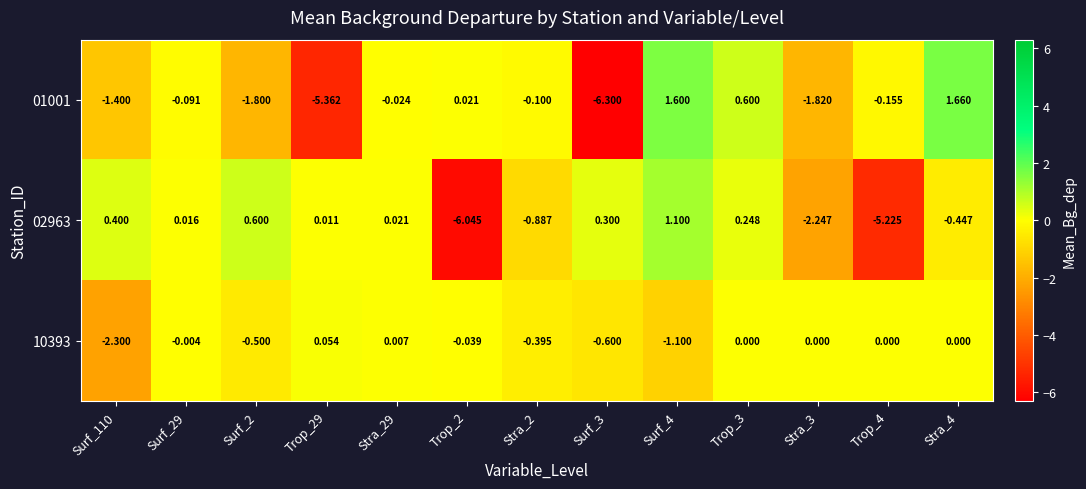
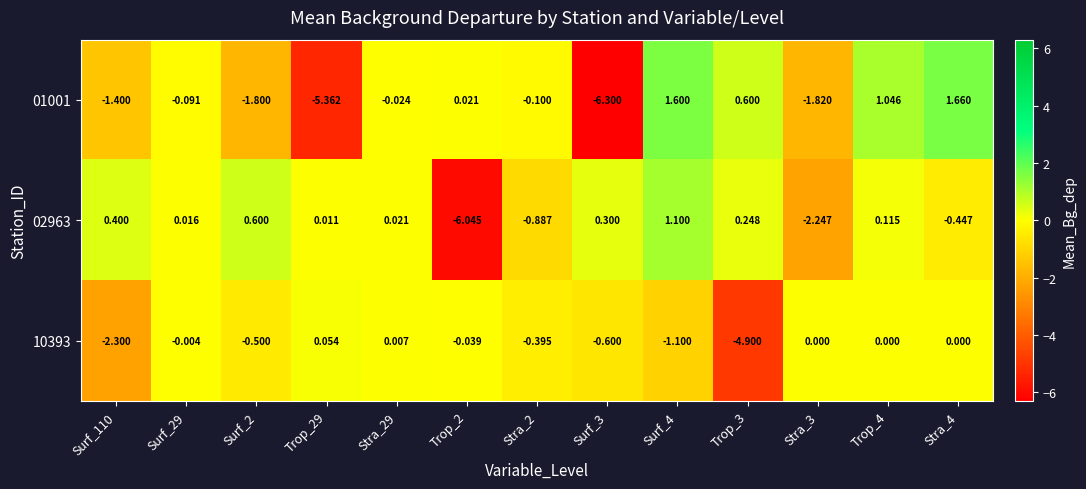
  {
    "01001": {
      "Surf_110": -1.400,
      "Surf_29": -0.091,
      "Surf_2": -1.800,
      "Trop_29": -5.362,
      "Stra_29": -0.024,
      "Trop_2": 0.021,
      "Stra_2": -0.100,
      "Surf_3": -6.300,
      "Surf_4": 1.600,
      "Trop_3": 0.600,
      "Stra_3": -1.820,
-     "Trop_4": -0.155,
+     "Trop_4": 1.046,
      "Stra_4": 1.660
    },
    "02963": {
      "Surf_110": 0.400,
      "Surf_29": 0.016,
      "Surf_2": 0.600,
      "Trop_29": 0.011,
      "Stra_29": 0.021,
      "Trop_2": -6.045,
      "Stra_2": -0.887,
      "Surf_3": 0.300,
      "Surf_4": 1.100,
      "Trop_3": 0.248,
      "Stra_3": -2.247,
-     "Trop_4": -5.225,
+     "Trop_4": 0.115,
      "Stra_4": -0.447
    },
    "10393": {
      "Surf_110": -2.300,
      "Surf_29": -0.004,
      "Surf_2": -0.500,
      "Trop_29": 0.054,
      "Stra_29": 0.007,
      "Trop_2": -0.039,
      "Stra_2": -0.395,
      "Surf_3": -0.600,
      "Surf_4": -1.100,
-     "Trop_3": 0.000,
+     "Trop_3": -4.900,
      "Stra_3": 0.000,
      "Trop_4": 0.000,
      "Stra_4": 0.000
    }
  }
